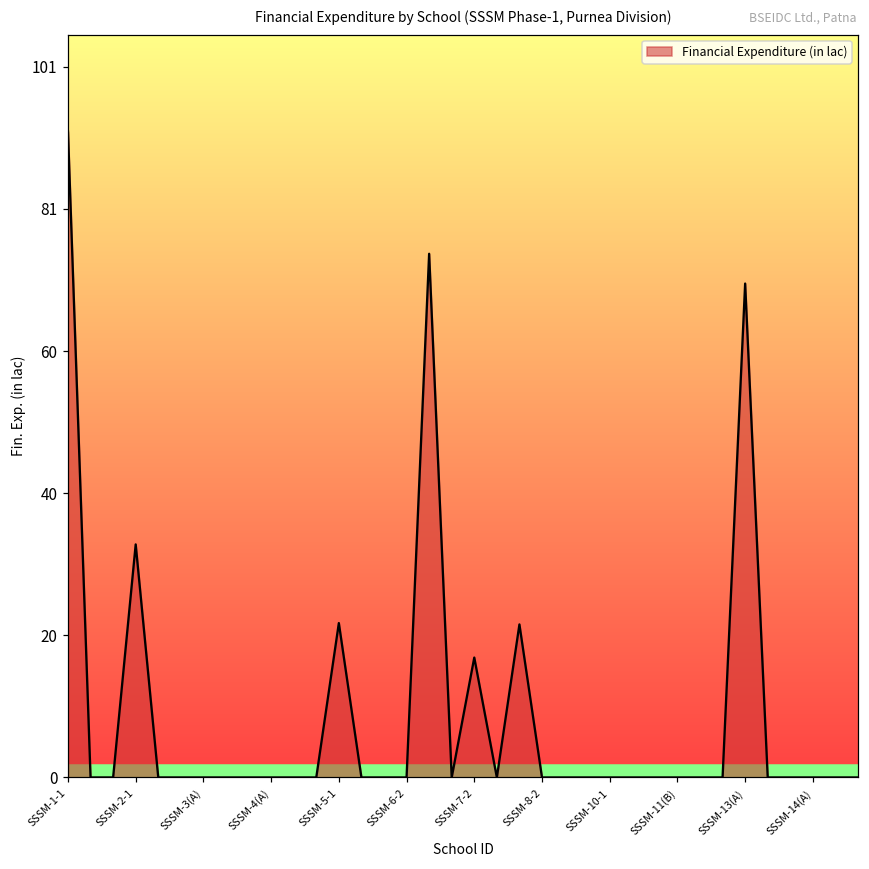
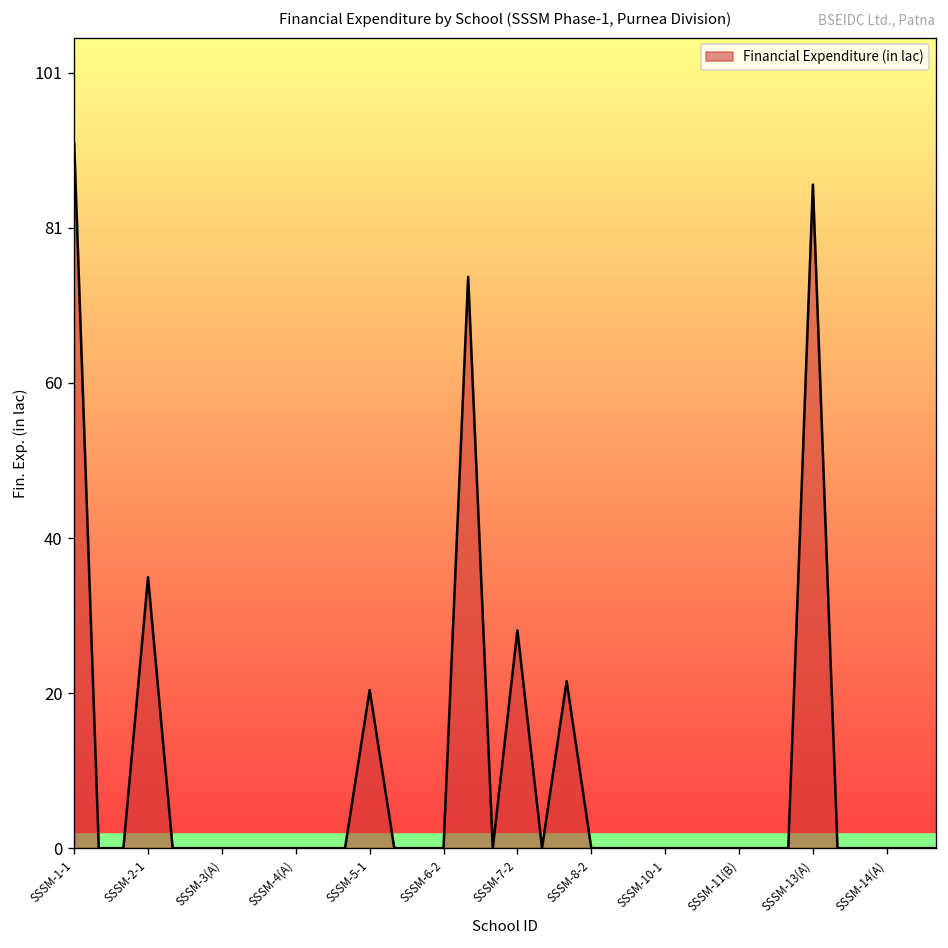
  {
    "SSSM-1-1": 92,
-   "SSSM-2-1": 33,
-   "SSSM-5-1": 22,
-   "SSSM-7-2": 17,
-   "SSSM-13(A)": 70
+   "SSSM-2-1": 35,
+   "SSSM-5-1": 21,
+   "SSSM-7-2": 28,
+   "SSSM-13(A)": 86
  }
